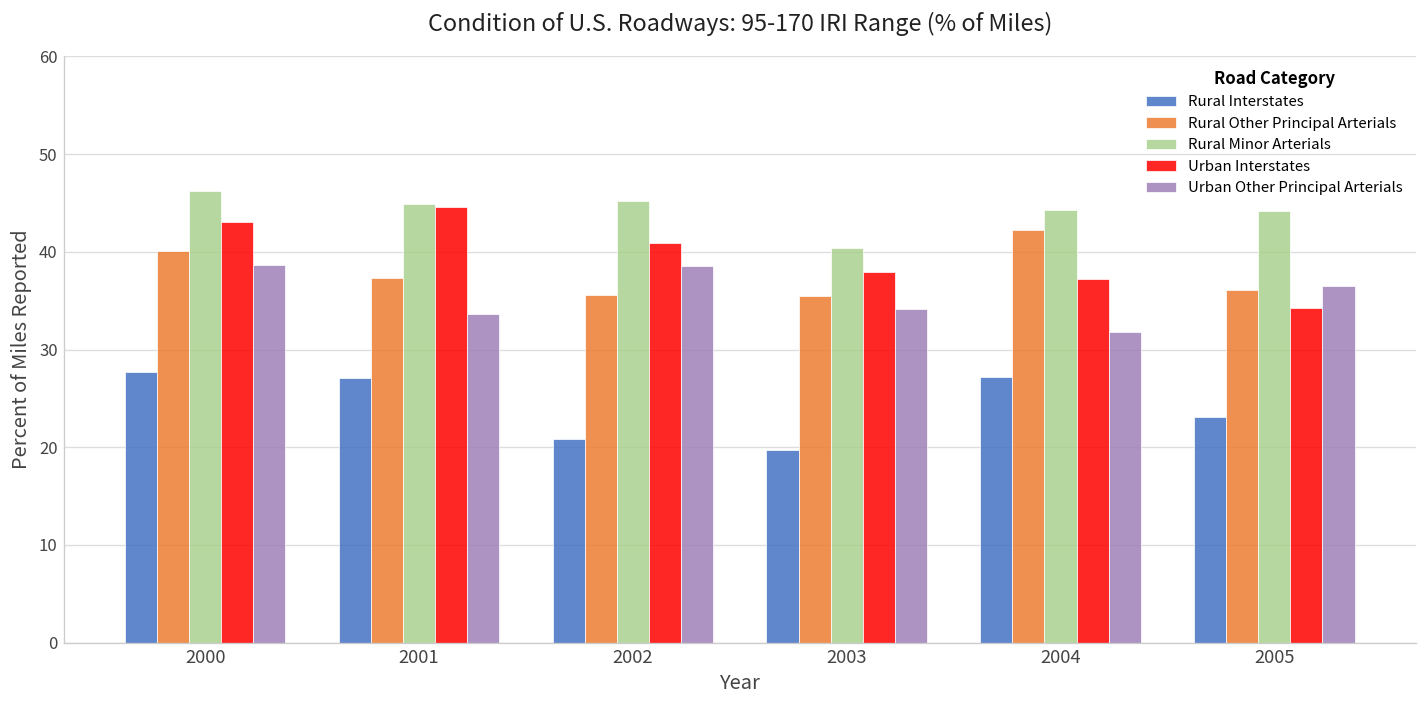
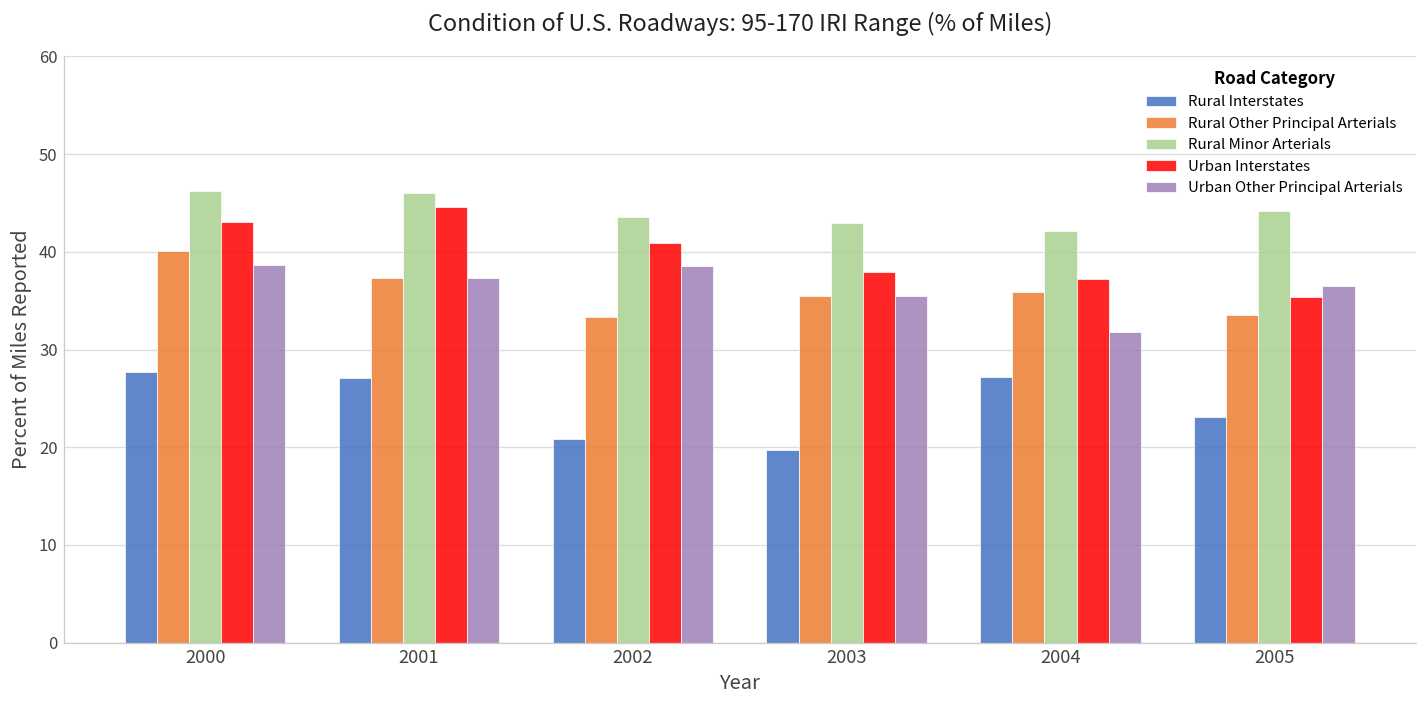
  {
    "Rural Interstates": {
      "2000": 28,
      "2001": 27,
      "2002": 21,
      "2003": 20,
      "2004": 27,
      "2005": 23
    },
    "Rural Other Principal Arterials": {
      "2000": 40,
      "2001": 37,
-     "2002": 36,
+     "2002": 33,
      "2003": 36,
-     "2004": 42,
-     "2005": 36
+     "2004": 36,
+     "2005": 34
    },
    "Rural Minor Arterials": {
      "2000": 46,
-     "2001": 45,
-     "2002": 45,
-     "2003": 40,
-     "2004": 44,
+     "2001": 46,
+     "2002": 44,
+     "2003": 43,
+     "2004": 42,
      "2005": 44
    },
    "Urban Interstates": {
      "2000": 43,
      "2001": 45,
      "2002": 41,
      "2003": 38,
      "2004": 37,
-     "2005": 34
+     "2005": 35
    },
    "Urban Other Principal Arterials": {
      "2000": 39,
-     "2001": 34,
+     "2001": 37,
      "2002": 39,
-     "2003": 34,
+     "2003": 36,
      "2004": 32,
      "2005": 37
    }
  }
